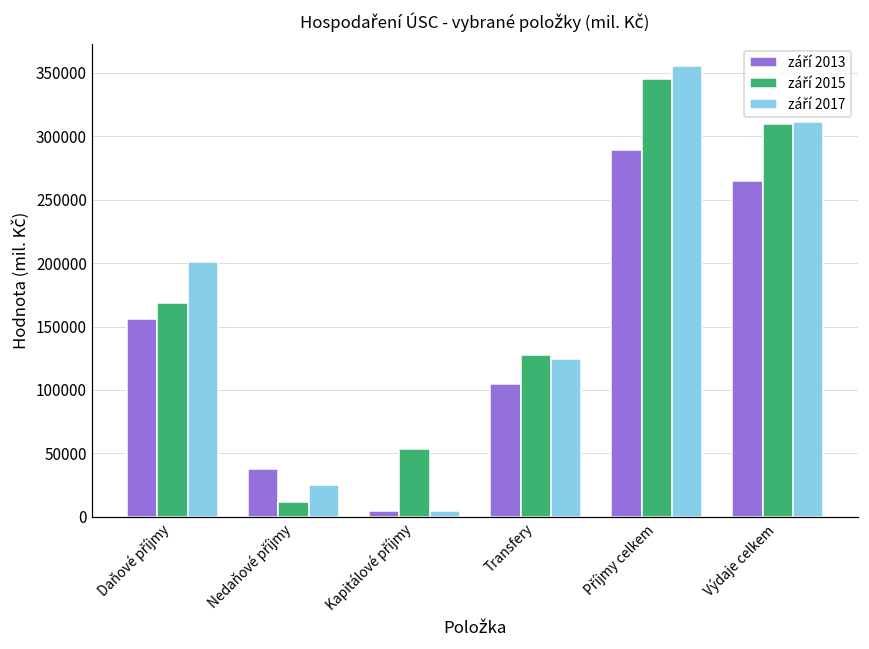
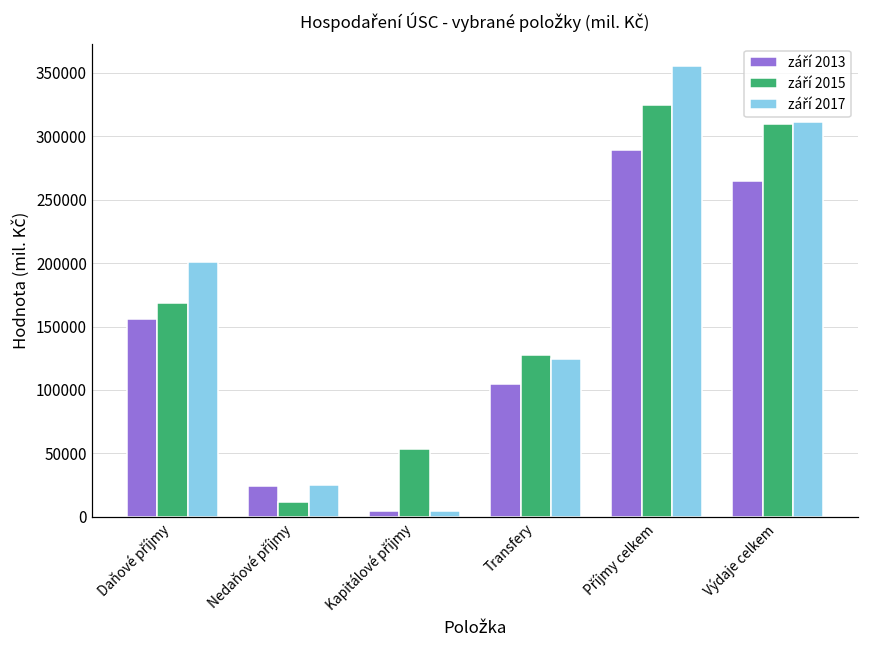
  {
    "září 2013": {
      "Daňové příjmy": 156000,
-     "Nedaňové příjmy": 38000,
+     "Nedaňové příjmy": 24000,
      "Kapitálové příjmy": 5000,
      "Transfery": 105000,
      "Příjmy celkem": 289000,
      "Výdaje celkem": 265000
    },
    "září 2015": {
      "Daňové příjmy": 168000,
      "Nedaňové příjmy": 12000,
      "Kapitálové příjmy": 53000,
      "Transfery": 128000,
-     "Příjmy celkem": 346000,
+     "Příjmy celkem": 325000,
      "Výdaje celkem": 310000
    },
    "září 2017": {
      "Daňové příjmy": 201000,
      "Nedaňové příjmy": 25000,
      "Kapitálové příjmy": 5000,
      "Transfery": 125000,
      "Příjmy celkem": 355000,
      "Výdaje celkem": 311000
    }
  }
